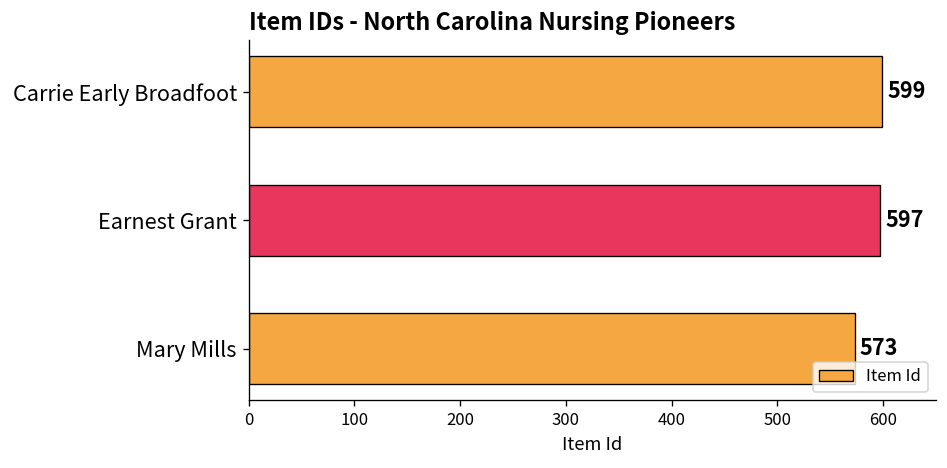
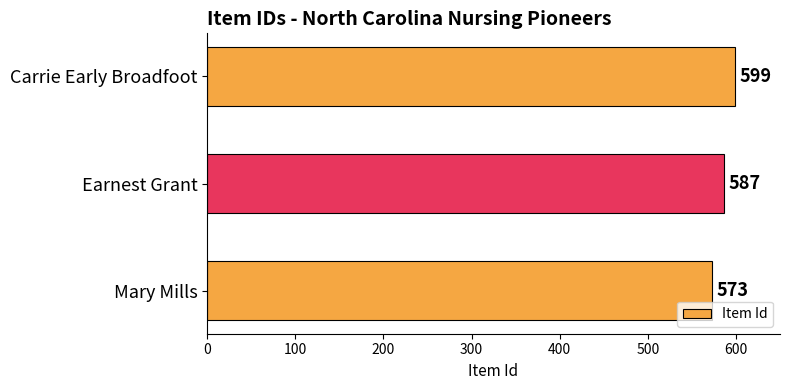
  {
    "Carrie Early Broadfoot": 599,
-   "Earnest Grant": 597,
+   "Earnest Grant": 587,
    "Mary Mills": 573
  }
